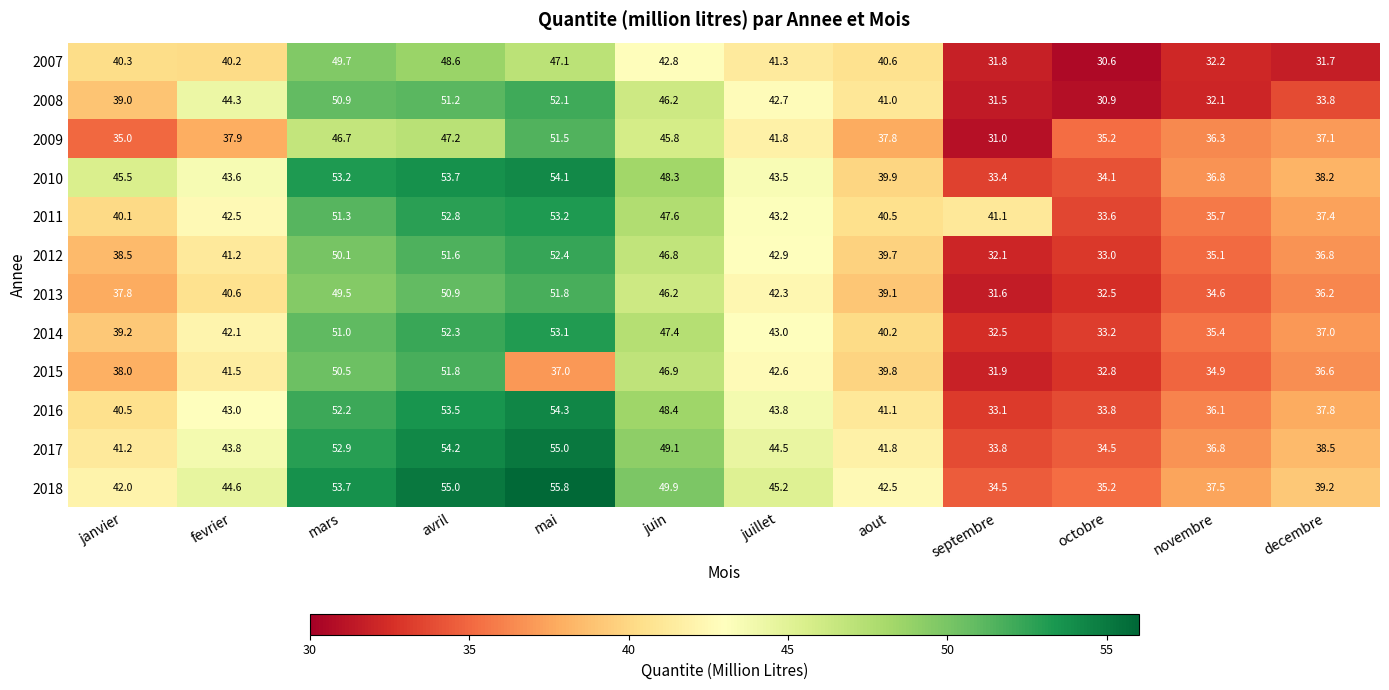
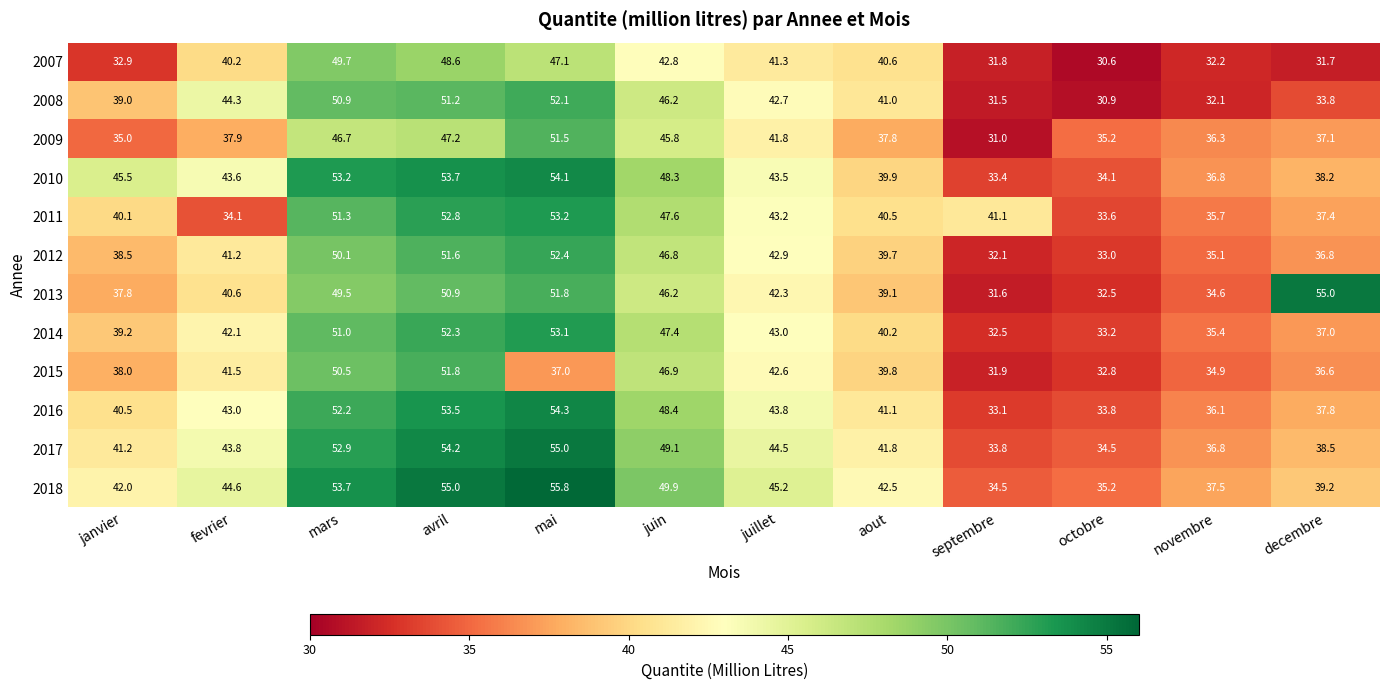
  {
    "2007": {
-     "janvier": 40.3,
+     "janvier": 32.9,
      "fevrier": 40.2,
      "mars": 49.7,
      "avril": 48.6,
      "mai": 47.1,
      "juin": 42.8,
      "juillet": 41.3,
      "aout": 40.6,
      "septembre": 31.8,
      "octobre": 30.6,
      "novembre": 32.2,
      "decembre": 31.7
    },
    "2008": {
      "janvier": 39.0,
      "fevrier": 44.3,
      "mars": 50.9,
      "avril": 51.2,
      "mai": 52.1,
      "juin": 46.2,
      "juillet": 42.7,
      "aout": 41.0,
      "septembre": 31.5,
      "octobre": 30.9,
      "novembre": 32.1,
      "decembre": 33.8
    },
    "2009": {
      "janvier": 35.0,
      "fevrier": 37.9,
      "mars": 46.7,
      "avril": 47.2,
      "mai": 51.5,
      "juin": 45.8,
      "juillet": 41.8,
      "aout": 37.8,
      "septembre": 31.0,
      "octobre": 35.2,
      "novembre": 36.3,
      "decembre": 37.1
    },
    "2010": {
      "janvier": 45.5,
      "fevrier": 43.6,
      "mars": 53.2,
      "avril": 53.7,
      "mai": 54.1,
      "juin": 48.3,
      "juillet": 43.5,
      "aout": 39.9,
      "septembre": 33.4,
      "octobre": 34.1,
      "novembre": 36.8,
      "decembre": 38.2
    },
    "2011": {
      "janvier": 40.1,
-     "fevrier": 42.5,
+     "fevrier": 34.1,
      "mars": 51.3,
      "avril": 52.8,
      "mai": 53.2,
      "juin": 47.6,
      "juillet": 43.2,
      "aout": 40.5,
      "septembre": 41.1,
      "octobre": 33.6,
      "novembre": 35.7,
      "decembre": 37.4
    },
    "2012": {
      "janvier": 38.5,
      "fevrier": 41.2,
      "mars": 50.1,
      "avril": 51.6,
      "mai": 52.4,
      "juin": 46.8,
      "juillet": 42.9,
      "aout": 39.7,
      "septembre": 32.1,
      "octobre": 33.0,
      "novembre": 35.1,
      "decembre": 36.8
    },
    "2013": {
      "janvier": 37.8,
      "fevrier": 40.6,
      "mars": 49.5,
      "avril": 50.9,
      "mai": 51.8,
      "juin": 46.2,
      "juillet": 42.3,
      "aout": 39.1,
      "septembre": 31.6,
      "octobre": 32.5,
      "novembre": 34.6,
-     "decembre": 36.2
+     "decembre": 55.0
    },
    "2014": {
      "janvier": 39.2,
      "fevrier": 42.1,
      "mars": 51.0,
      "avril": 52.3,
      "mai": 53.1,
      "juin": 47.4,
      "juillet": 43.0,
      "aout": 40.2,
      "septembre": 32.5,
      "octobre": 33.2,
      "novembre": 35.4,
      "decembre": 37.0
    },
    "2015": {
      "janvier": 38.0,
      "fevrier": 41.5,
      "mars": 50.5,
      "avril": 51.8,
      "mai": 37.0,
      "juin": 46.9,
      "juillet": 42.6,
      "aout": 39.8,
      "septembre": 31.9,
      "octobre": 32.8,
      "novembre": 34.9,
      "decembre": 36.6
    },
    "2016": {
      "janvier": 40.5,
      "fevrier": 43.0,
      "mars": 52.2,
      "avril": 53.5,
      "mai": 54.3,
      "juin": 48.4,
      "juillet": 43.8,
      "aout": 41.1,
      "septembre": 33.1,
      "octobre": 33.8,
      "novembre": 36.1,
      "decembre": 37.8
    },
    "2017": {
      "janvier": 41.2,
      "fevrier": 43.8,
      "mars": 52.9,
      "avril": 54.2,
      "mai": 55.0,
      "juin": 49.1,
      "juillet": 44.5,
      "aout": 41.8,
      "septembre": 33.8,
      "octobre": 34.5,
      "novembre": 36.8,
      "decembre": 38.5
    },
    "2018": {
      "janvier": 42.0,
      "fevrier": 44.6,
      "mars": 53.7,
      "avril": 55.0,
      "mai": 55.8,
      "juin": 49.9,
      "juillet": 45.2,
      "aout": 42.5,
      "septembre": 34.5,
      "octobre": 35.2,
      "novembre": 37.5,
      "decembre": 39.2
    }
  }
